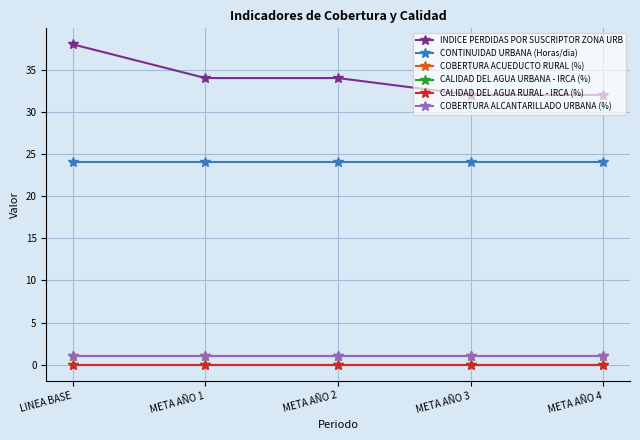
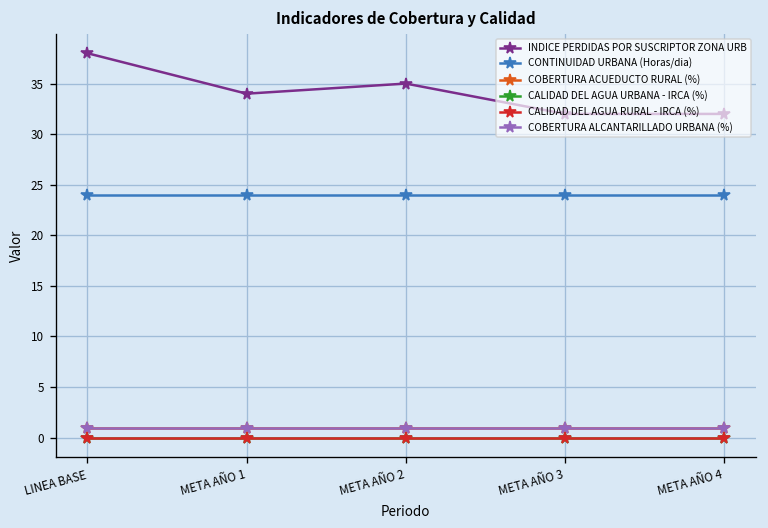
  {
    "INDICE PERDIDAS POR SUSCRIPTOR ZONA URB": {
      "LINEA BASE": 38,
      "META AÑO 1": 34,
-     "META AÑO 2": 34
+     "META AÑO 2": 35
    },
    "CONTINUIDAD URBANA (Horas/dia)": {
      "LINEA BASE": 24,
      "META AÑO 1": 24,
      "META AÑO 2": 24,
      "META AÑO 3": 24,
      "META AÑO 4": 24
    },
    "COBERTURA ALCANTARILLADO URBANA (%)": {
      "LINEA BASE": 1,
      "META AÑO 1": 1,
      "META AÑO 2": 1,
      "META AÑO 3": 1,
      "META AÑO 4": 1
    },
    "CALIDAD DEL AGUA RURAL - IRCA (%)": {
      "LINEA BASE": 0,
      "META AÑO 1": 0,
      "META AÑO 2": 0,
      "META AÑO 3": 0,
      "META AÑO 4": 0
    }
  }
